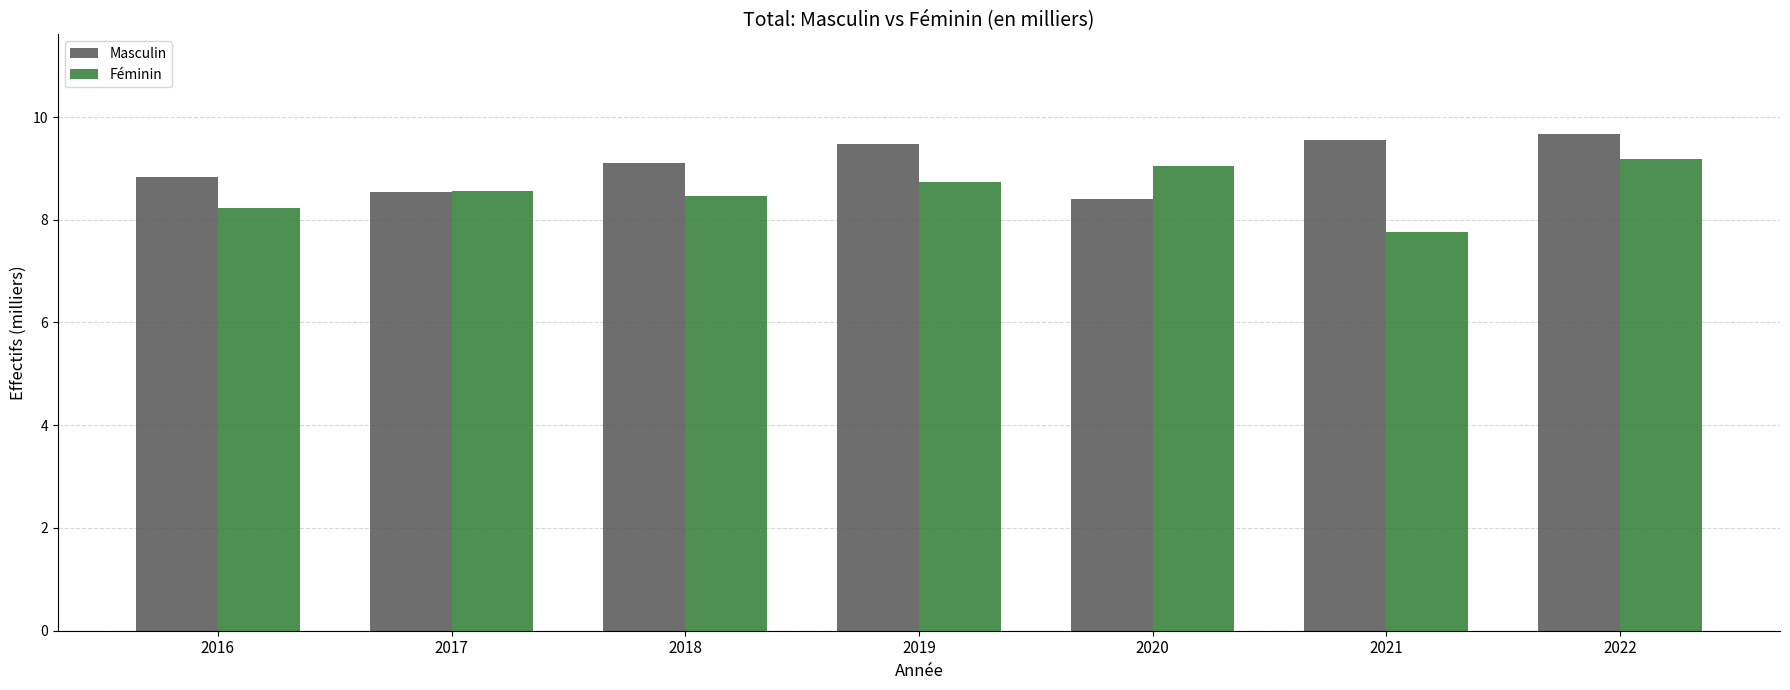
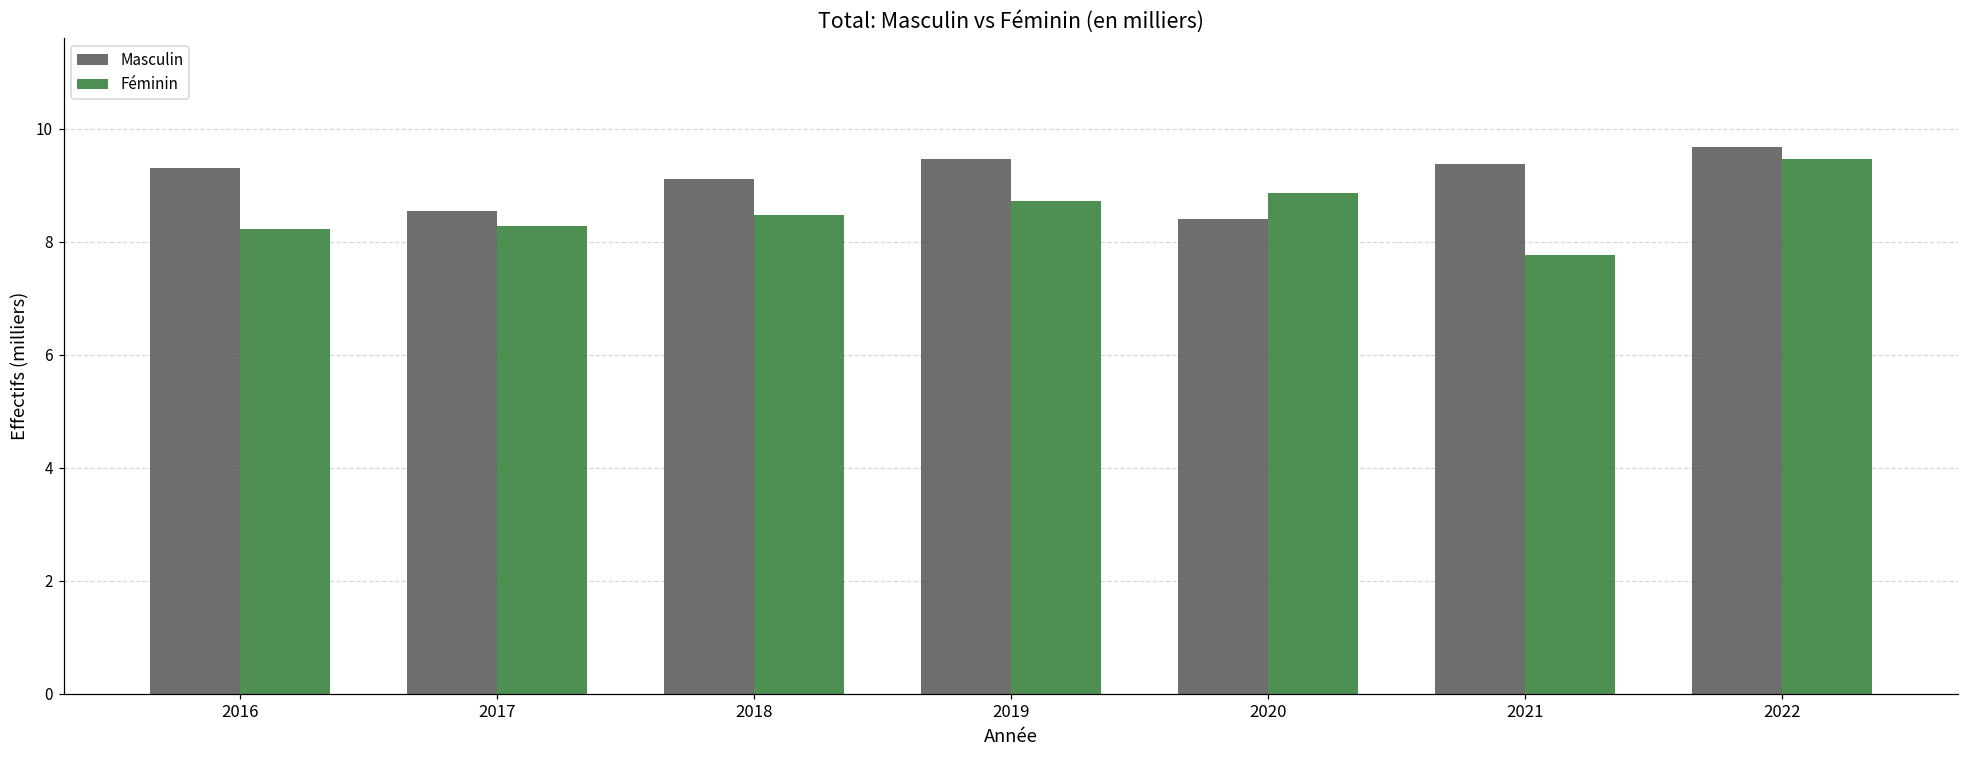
  {
    "Masculin": {
-     "2016": 8.8,
+     "2016": 9.3,
      "2017": 8.5,
      "2018": 9.1,
      "2019": 9.5,
      "2020": 8.4,
-     "2021": 9.6,
+     "2021": 9.4,
      "2022": 9.7
    },
    "Féminin": {
      "2016": 8.2,
-     "2017": 8.6,
+     "2017": 8.3,
      "2018": 8.5,
      "2019": 8.7,
-     "2020": 9.1,
+     "2020": 8.9,
      "2021": 7.8,
-     "2022": 9.2
+     "2022": 9.5
    }
  }
